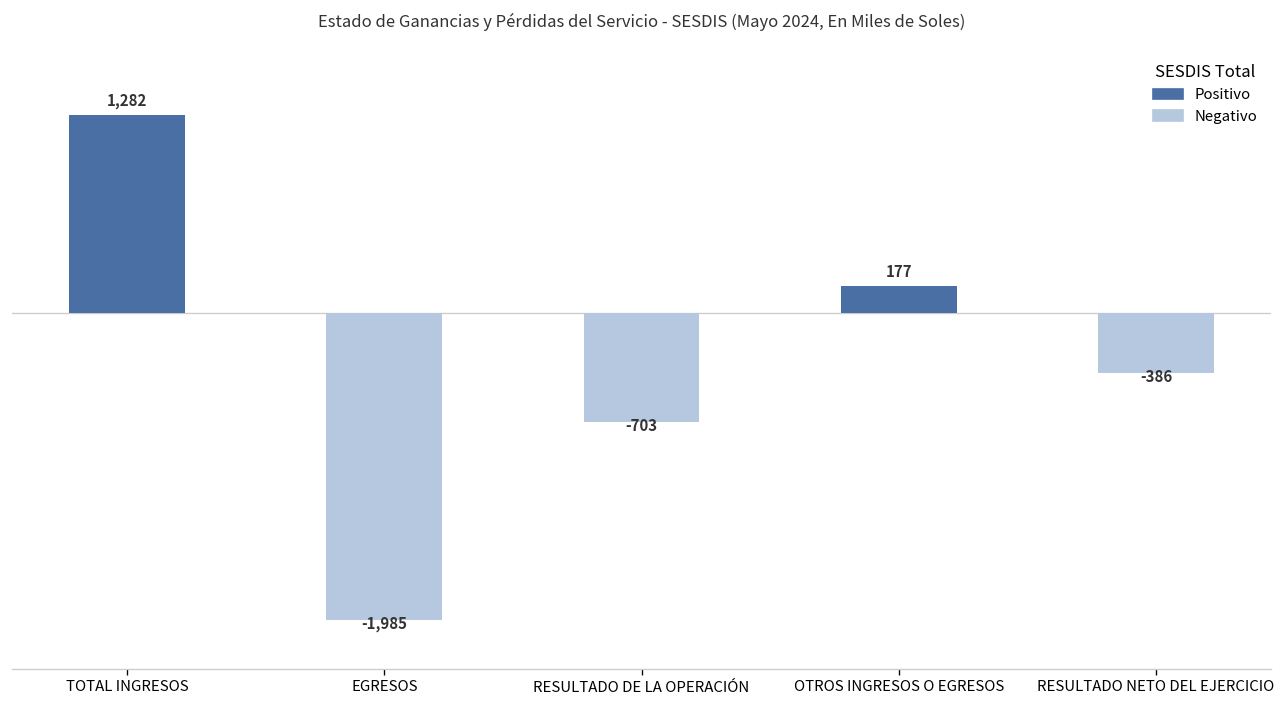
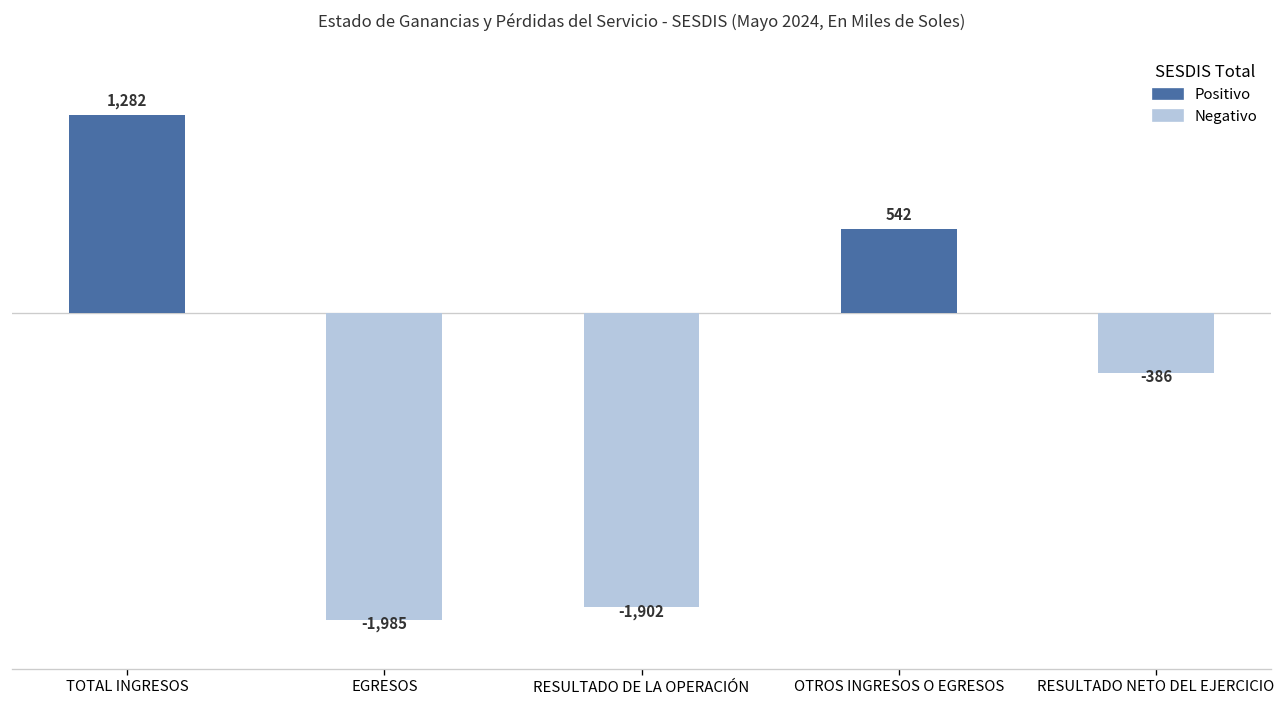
  {
    "TOTAL INGRESOS": "1,282",
    "EGRESOS": "-1,985",
-   "RESULTADO DE LA OPERACIÓN": "-703",
-   "OTROS INGRESOS O EGRESOS": "177",
+   "RESULTADO DE LA OPERACIÓN": "-1,902",
+   "OTROS INGRESOS O EGRESOS": "542",
    "RESULTADO NETO DEL EJERCICIO": "-386"
  }
